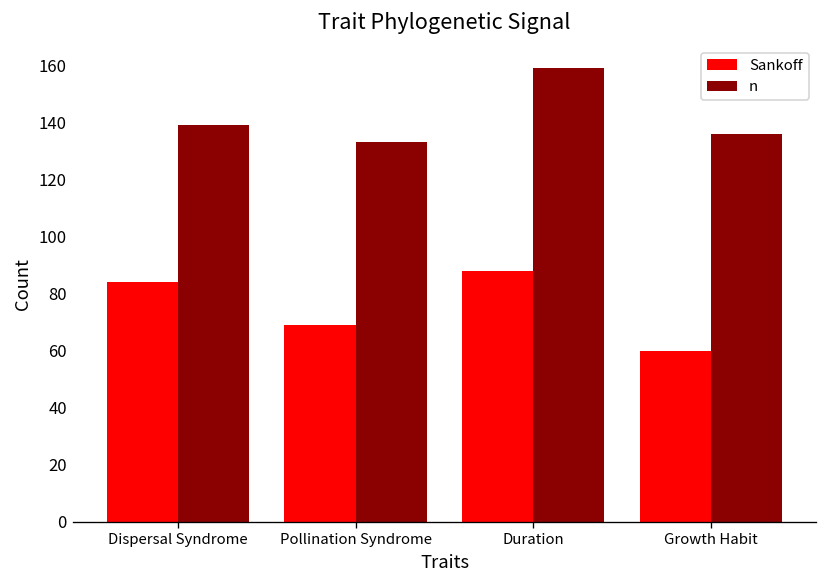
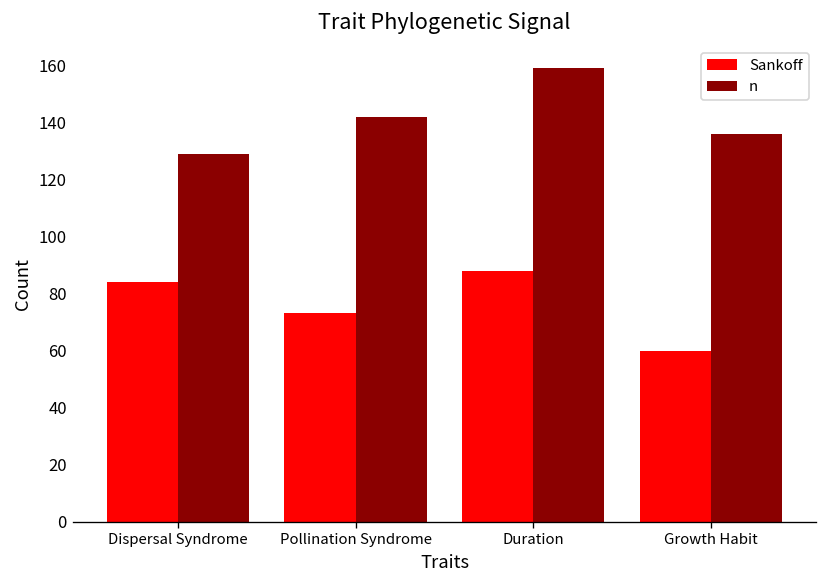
  {
    "Sankoff": {
      "Dispersal Syndrome": 84,
-     "Pollination Syndrome": 69,
+     "Pollination Syndrome": 73,
      "Duration": 88,
      "Growth Habit": 60
    },
    "n": {
-     "Dispersal Syndrome": 139,
-     "Pollination Syndrome": 133,
+     "Dispersal Syndrome": 129,
+     "Pollination Syndrome": 142,
      "Duration": 159,
      "Growth Habit": 136
    }
  }
